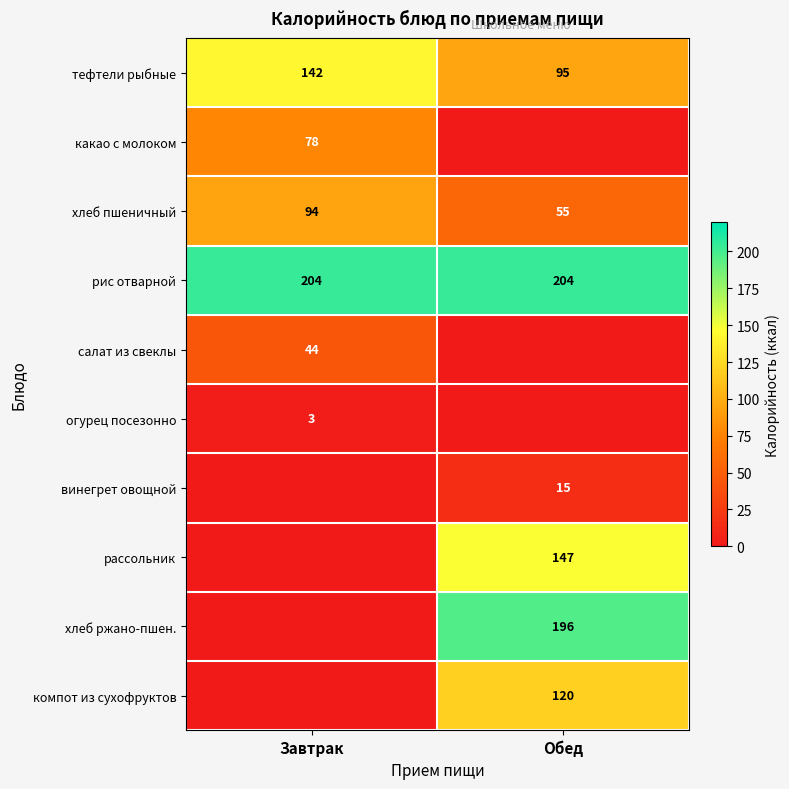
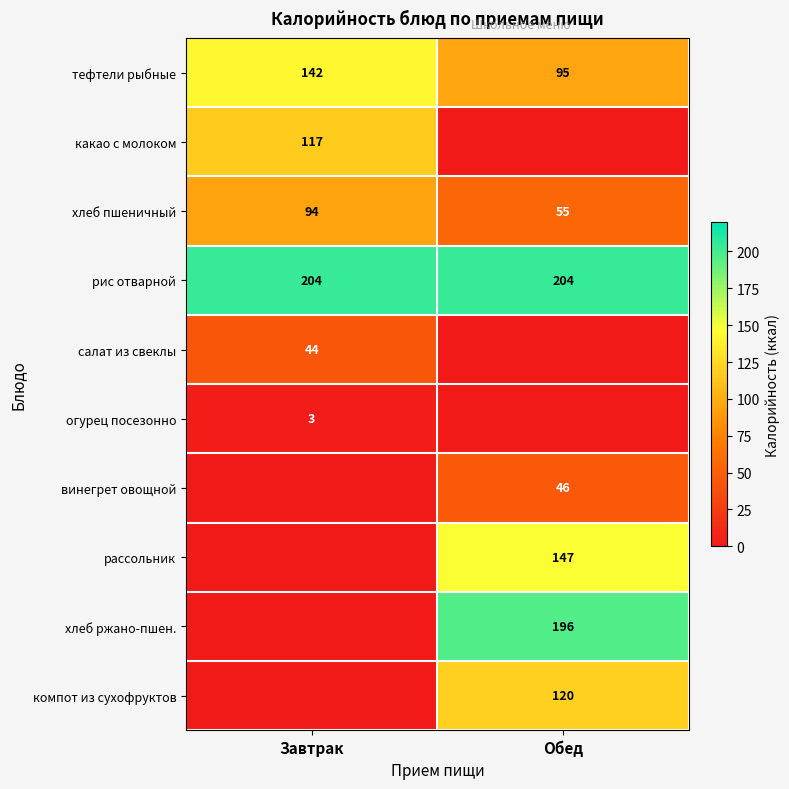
  {
    "тефтели рыбные": {
      "Завтрак": 142,
      "Обед": 95
    },
    "какао с молоком": {
-     "Завтрак": 78
+     "Завтрак": 117
    },
    "хлеб пшеничный": {
      "Завтрак": 94,
      "Обед": 55
    },
    "рис отварной": {
      "Завтрак": 204,
      "Обед": 204
    },
    "салат из свеклы": {
      "Завтрак": 44
    },
    "огурец посезонно": {
      "Завтрак": 3
    },
    "винегрет овощной": {
-     "Обед": 15
+     "Обед": 46
    },
    "рассольник": {
      "Обед": 147
    },
    "хлеб ржано-пшен.": {
      "Обед": 196
    },
    "компот из сухофруктов": {
      "Обед": 120
    }
  }
